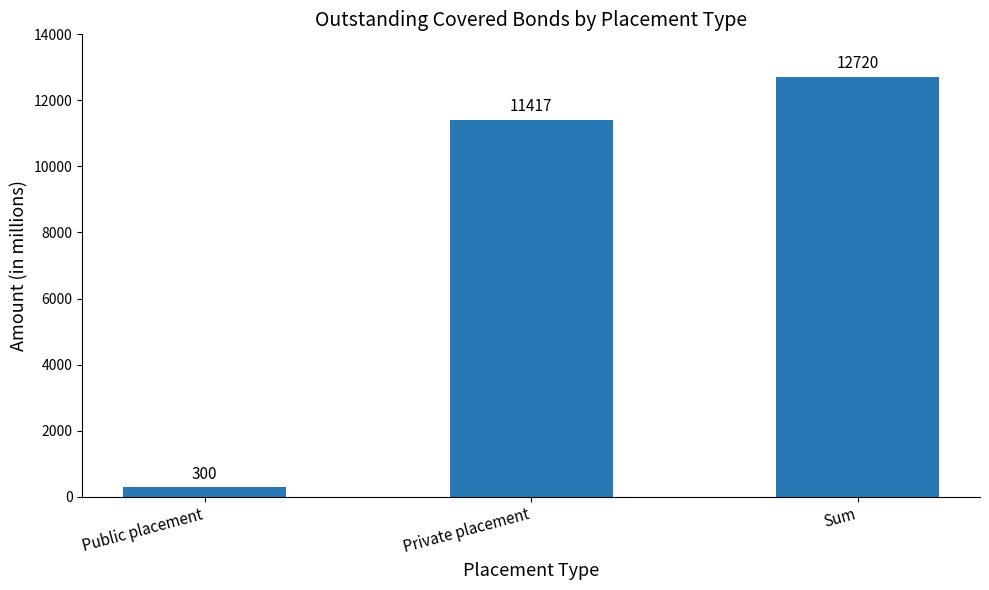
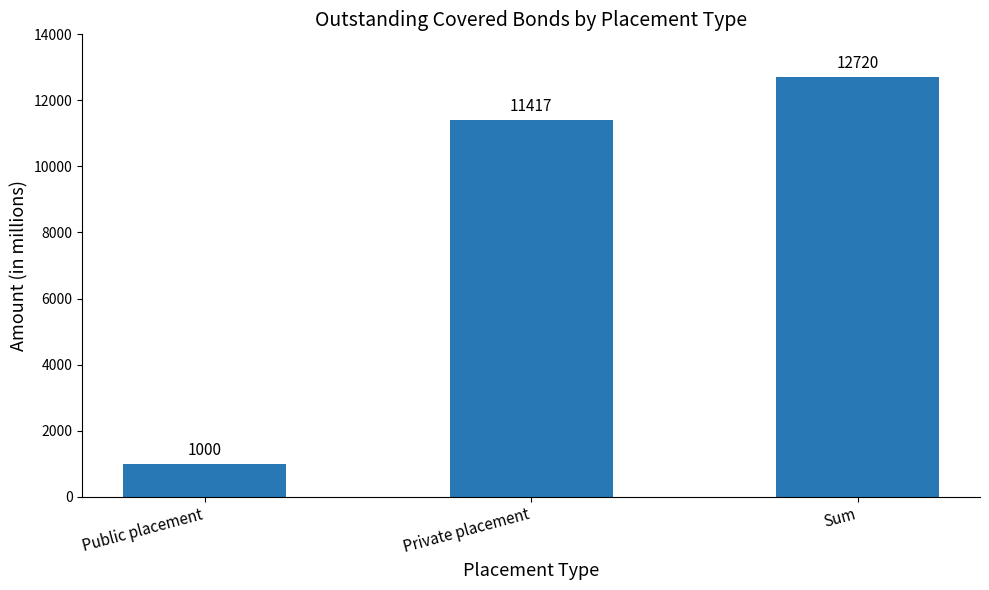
  {
-   "Public placement": 300,
+   "Public placement": 1000,
    "Private placement": 11417,
    "Sum": 12720
  }
